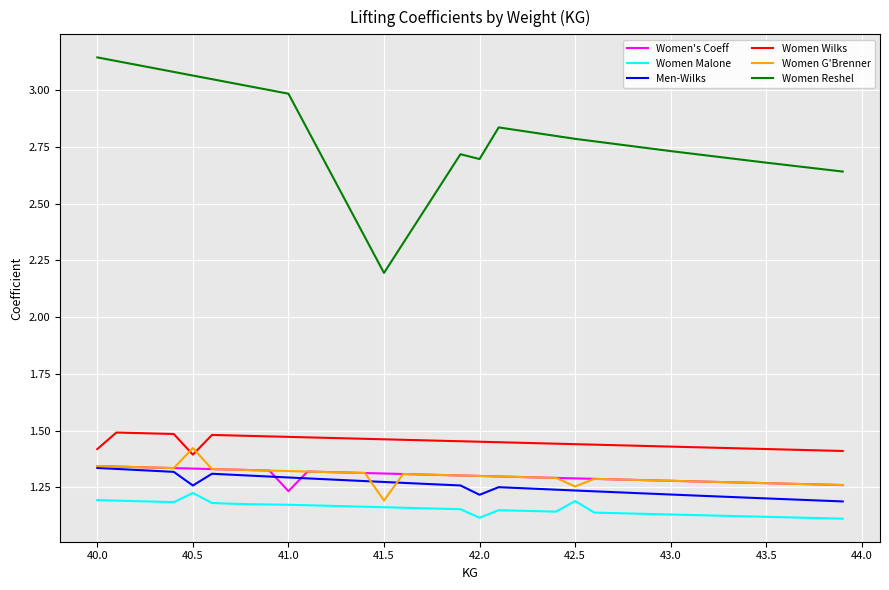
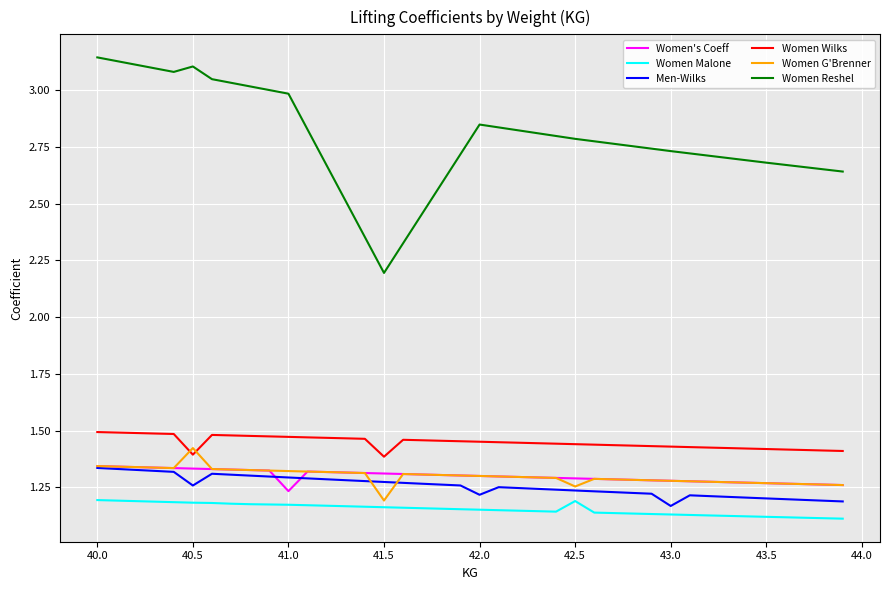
  {
    "Women's Coeff": {
      "40.5": 1.33,
      "41.0": 1.23,
      "41.5": 1.31,
      "42.5": 1.29
    },
    "Women Malone": {
      "40.0": 1.19,
-     "40.5": 1.23,
+     "40.5": 1.18,
      "41.0": 1.17,
      "41.5": 1.16,
-     "42.0": 1.12,
+     "42.0": 1.15,
      "42.5": 1.19,
      "43.0": 1.13,
      "43.5": 1.12
    },
    "Men-Wilks": {
      "40.5": 1.26,
      "41.0": 1.29,
      "41.5": 1.27,
      "42.0": 1.22,
      "42.5": 1.24,
-     "43.0": 1.22,
+     "43.0": 1.17,
      "43.5": 1.20
    },
    "Women Wilks": {
-     "40.0": 1.42,
+     "40.0": 1.49,
      "40.5": 1.39,
      "41.0": 1.47,
-     "41.5": 1.46,
+     "41.5": 1.39,
      "42.0": 1.45,
      "42.5": 1.44,
      "43.0": 1.43,
      "43.5": 1.42
    },
    "Women G'Brenner": {
      "40.5": 1.42,
      "41.0": 1.32,
      "41.5": 1.19,
      "42.5": 1.25
    },
    "Women Reshel": {
      "40.0": 3.15,
-     "40.5": 3.07,
+     "40.5": 3.11,
      "41.0": 2.99,
      "41.5": 2.20,
-     "42.0": 2.70,
+     "42.0": 2.85,
      "42.5": 2.79,
      "43.0": 2.73,
      "43.5": 2.68
    }
  }
